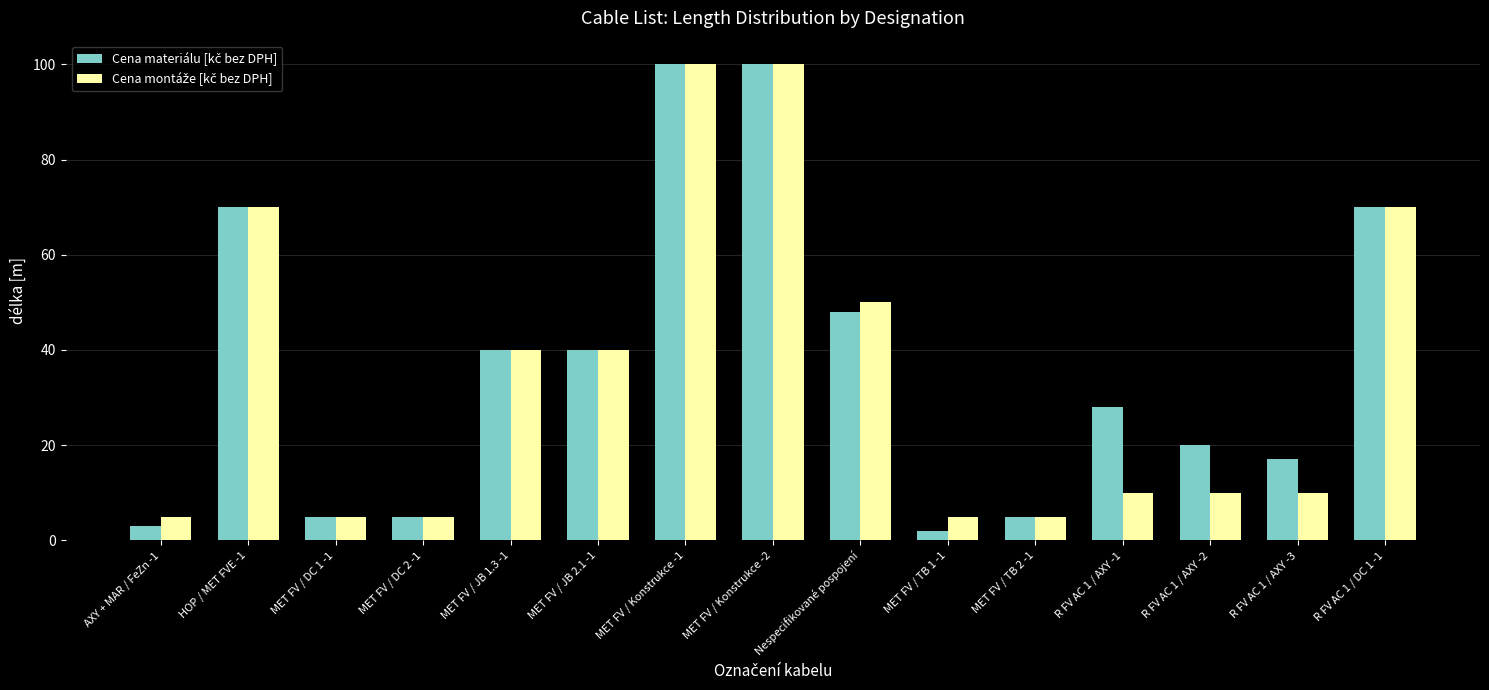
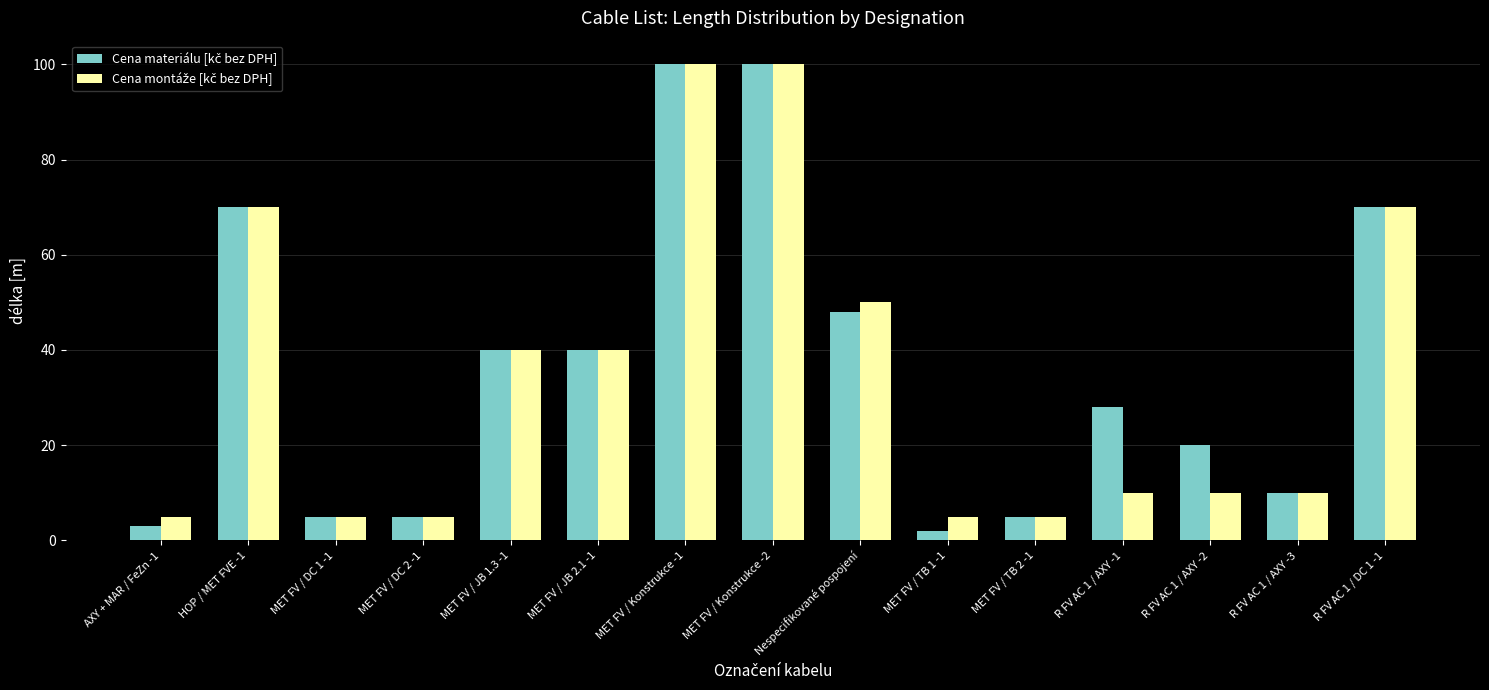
  {
    "Cena materiálu [kč bez DPH]": {
      "AXY + MAR / FeZn -1": 3,
      "HOP / MET FVE -1": 70,
      "MET FV / DC 1 -1": 5,
      "MET FV / DC 2 -1": 5,
      "MET FV / JB 1.3 -1": 40,
      "MET FV / JB 2.1 -1": 40,
      "MET FV / Konstrukce -1": 100,
      "MET FV / Konstrukce -2": 100,
      "Nespecifikované pospojení": 48,
      "MET FV / TB 1 -1": 2,
      "MET FV / TB 2 -1": 5,
      "R FV AC 1 / AXY -1": 28,
      "R FV AC 1 / AXY -2": 20,
-     "R FV AC 1 / AXY -3": 17,
+     "R FV AC 1 / AXY -3": 10,
      "R FV AC 1 / DC 1 -1": 70
    },
    "Cena montáže [kč bez DPH]": {
      "AXY + MAR / FeZn -1": 5,
      "HOP / MET FVE -1": 70,
      "MET FV / DC 1 -1": 5,
      "MET FV / DC 2 -1": 5,
      "MET FV / JB 1.3 -1": 40,
      "MET FV / JB 2.1 -1": 40,
      "MET FV / Konstrukce -1": 100,
      "MET FV / Konstrukce -2": 100,
      "Nespecifikované pospojení": 50,
      "MET FV / TB 1 -1": 5,
      "MET FV / TB 2 -1": 5,
      "R FV AC 1 / AXY -1": 10,
      "R FV AC 1 / AXY -2": 10,
      "R FV AC 1 / AXY -3": 10,
      "R FV AC 1 / DC 1 -1": 70
    }
  }
